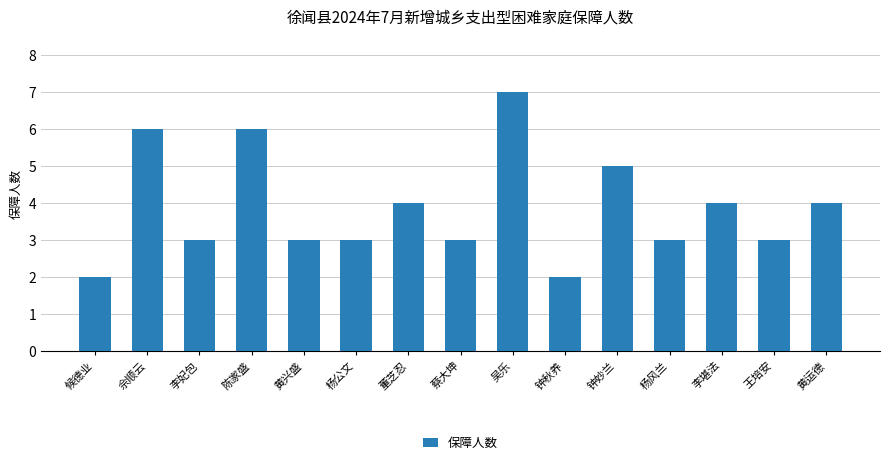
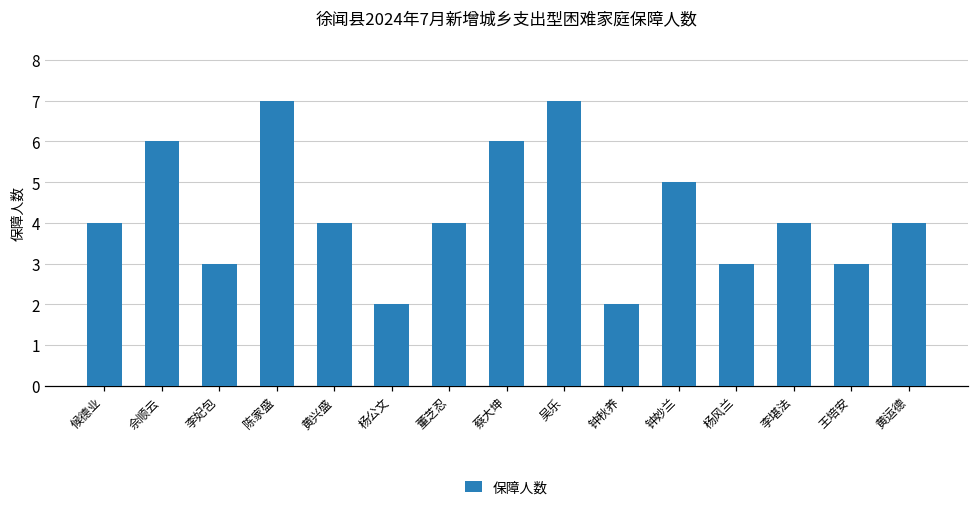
  {
-   "候德业": 2,
+   "候德业": 4,
    "佘顺云": 6,
    "李妃包": 3,
-   "陈家盛": 6,
-   "黄兴盛": 3,
-   "杨公文": 3,
+   "陈家盛": 7,
+   "黄兴盛": 4,
+   "杨公文": 2,
    "董芝忍": 4,
-   "蔡大坤": 3,
+   "蔡大坤": 6,
    "吴乐": 7,
    "钟秋养": 2,
    "钟妙兰": 5,
    "杨风兰": 3,
    "李堪法": 4,
    "王培安": 3,
    "黄运德": 4
  }
